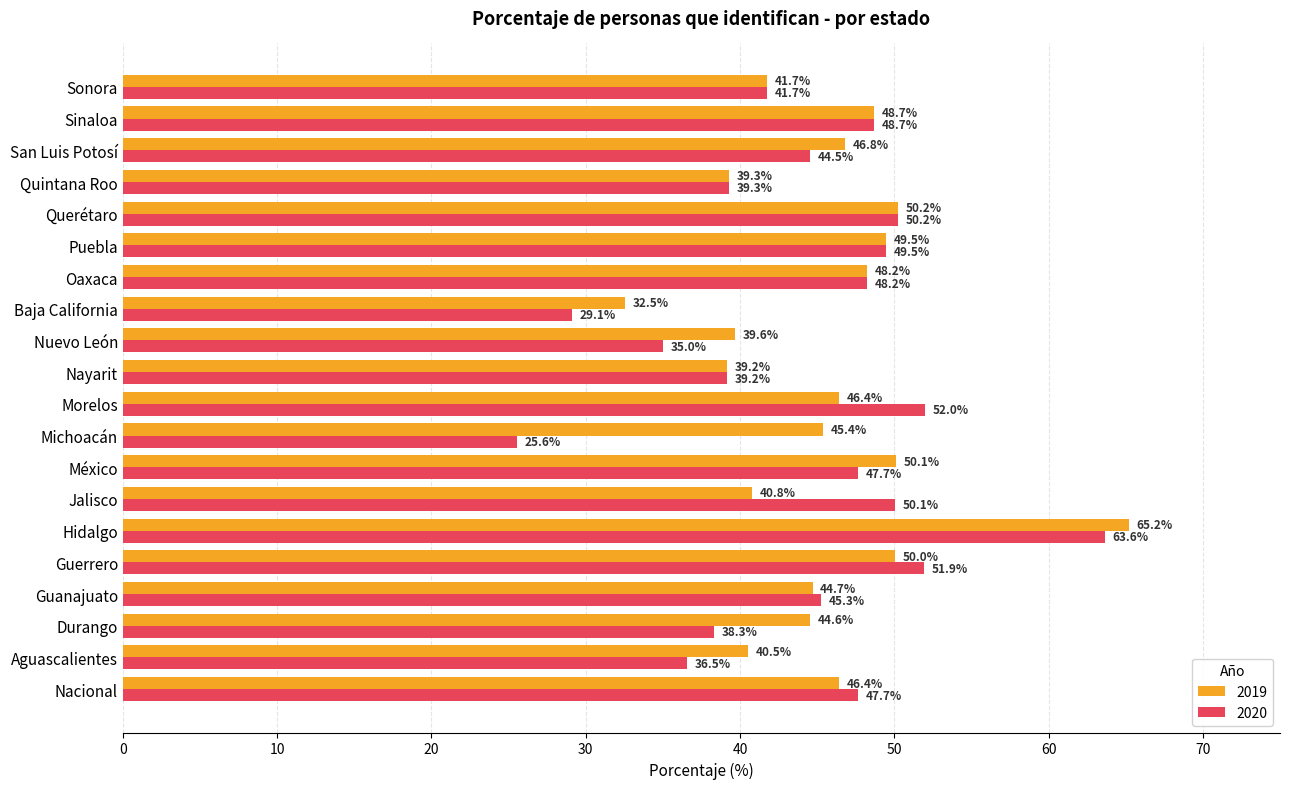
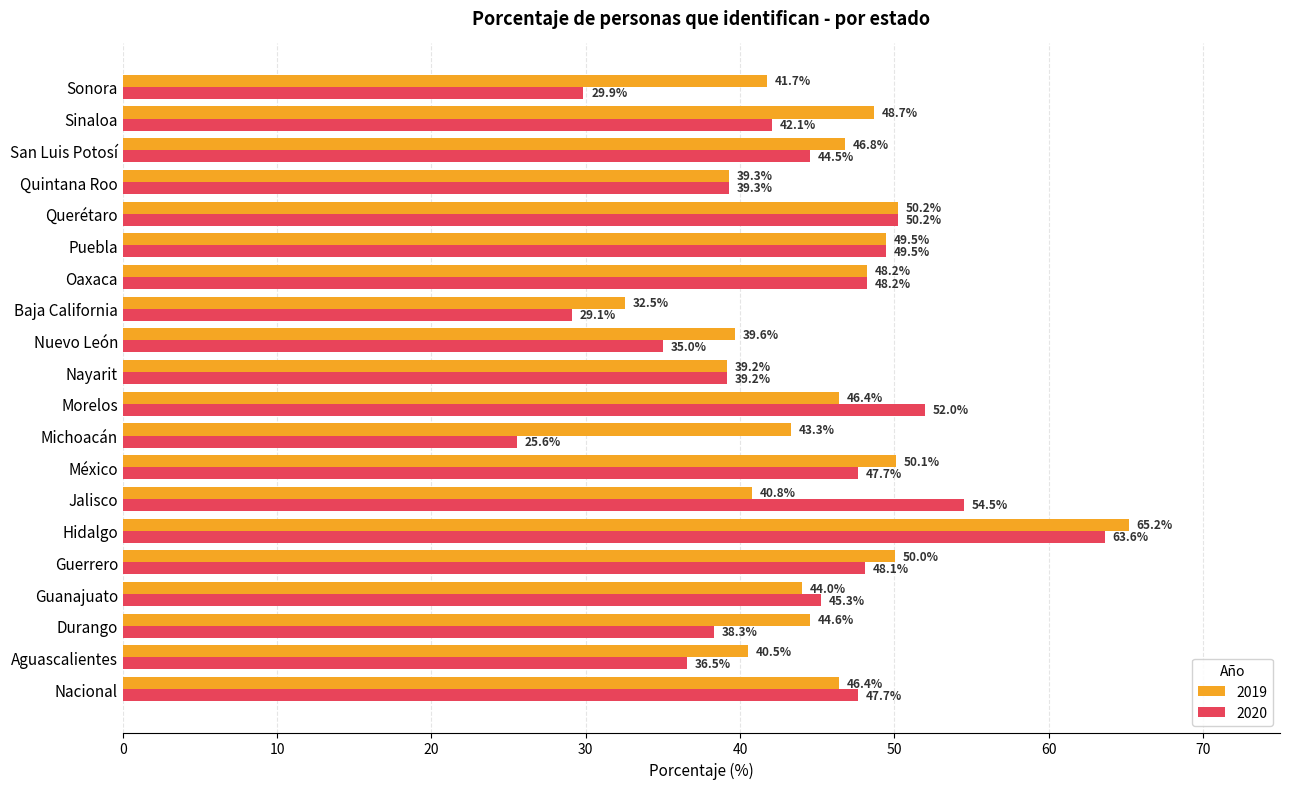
  {
    "2019": {
      "Sonora": "41.7%",
      "Sinaloa": "48.7%",
      "San Luis Potosí": "46.8%",
      "Quintana Roo": "39.3%",
      "Querétaro": "50.2%",
      "Puebla": "49.5%",
      "Oaxaca": "48.2%",
      "Baja California": "32.5%",
      "Nuevo León": "39.6%",
      "Nayarit": "39.2%",
      "Morelos": "46.4%",
-     "Michoacán": "45.4%",
+     "Michoacán": "43.3%",
      "México": "50.1%",
      "Jalisco": "40.8%",
      "Hidalgo": "65.2%",
      "Guerrero": "50.0%",
-     "Guanajuato": "44.7%",
+     "Guanajuato": "44.0%",
      "Durango": "44.6%",
      "Aguascalientes": "40.5%",
      "Nacional": "46.4%"
    },
    "2020": {
-     "Sonora": "41.7%",
-     "Sinaloa": "48.7%",
+     "Sonora": "29.9%",
+     "Sinaloa": "42.1%",
      "San Luis Potosí": "44.5%",
      "Quintana Roo": "39.3%",
      "Querétaro": "50.2%",
      "Puebla": "49.5%",
      "Oaxaca": "48.2%",
      "Baja California": "29.1%",
      "Nuevo León": "35.0%",
      "Nayarit": "39.2%",
      "Morelos": "52.0%",
      "Michoacán": "25.6%",
      "México": "47.7%",
-     "Jalisco": "50.1%",
+     "Jalisco": "54.5%",
      "Hidalgo": "63.6%",
-     "Guerrero": "51.9%",
+     "Guerrero": "48.1%",
      "Guanajuato": "45.3%",
      "Durango": "38.3%",
      "Aguascalientes": "36.5%",
      "Nacional": "47.7%"
    }
  }
